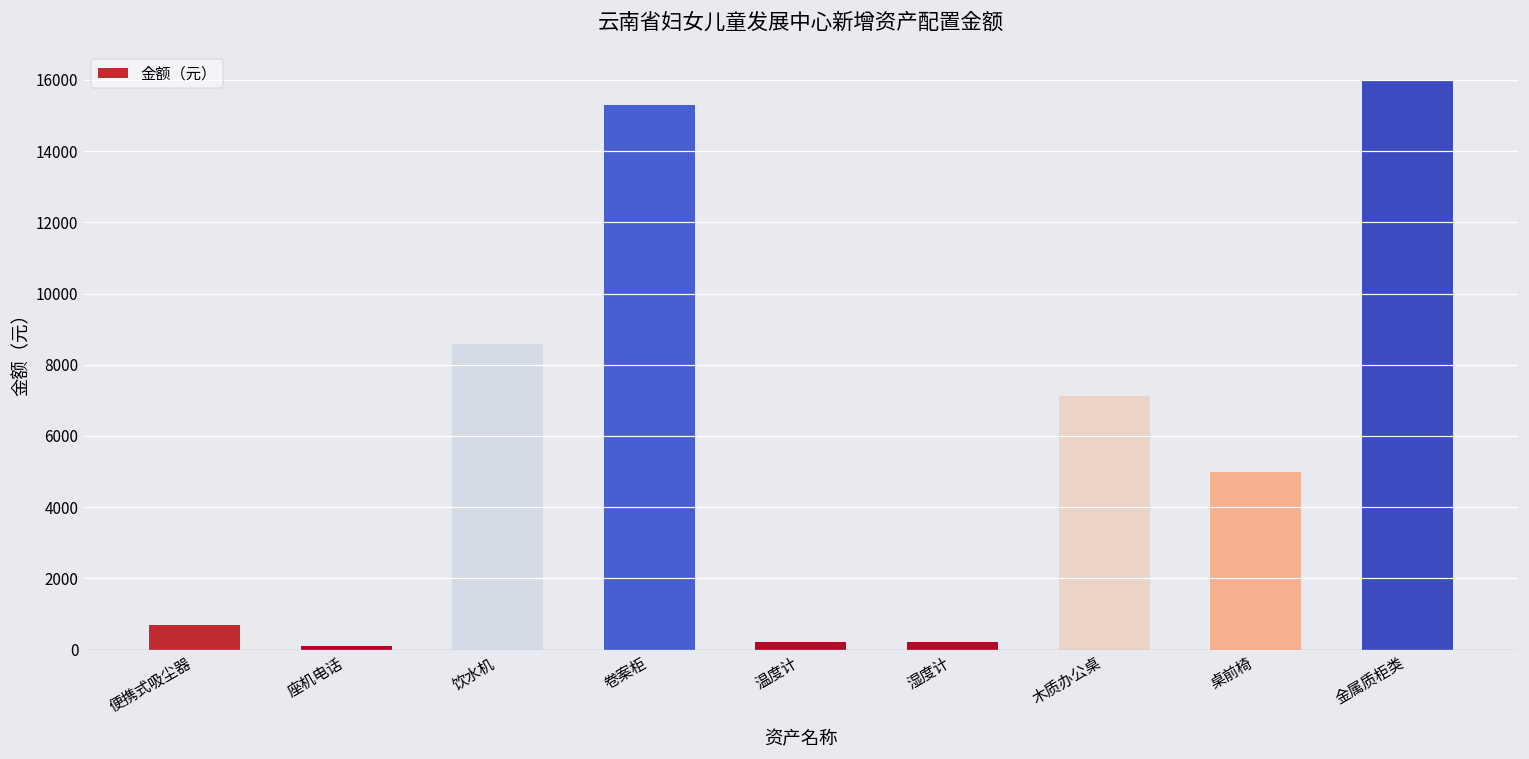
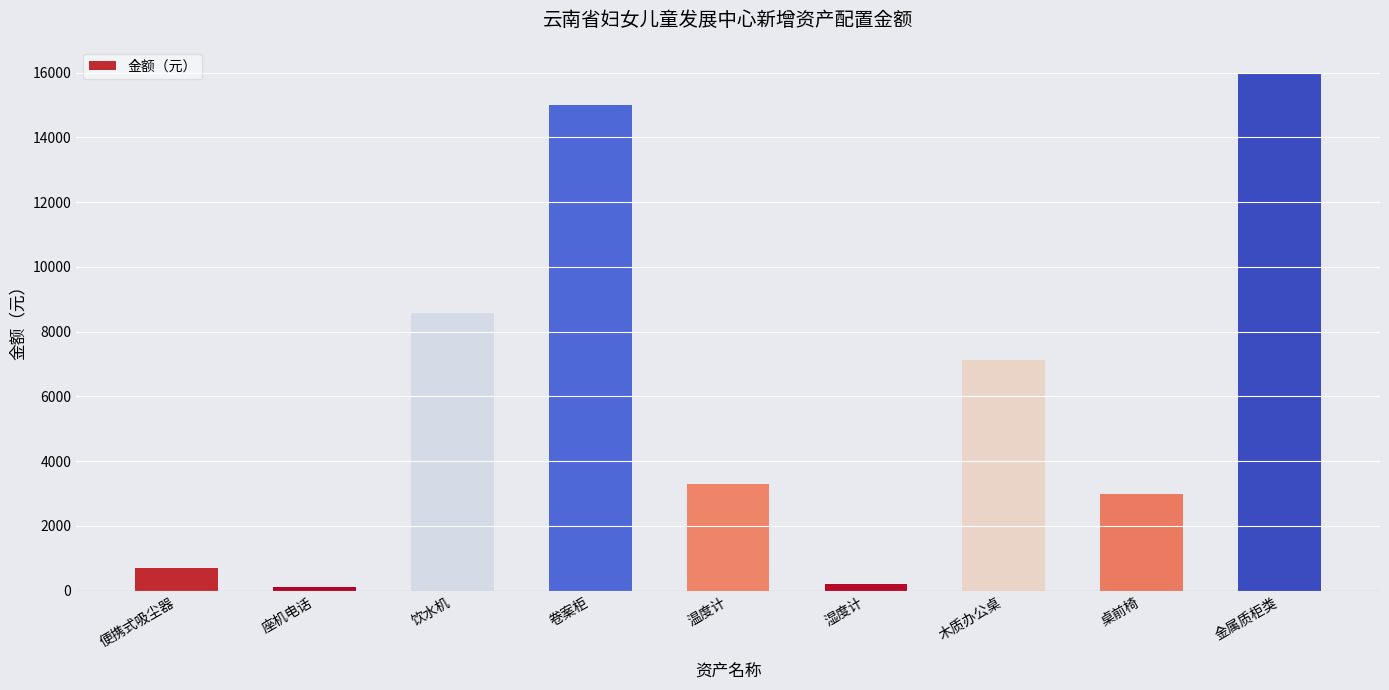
  {
    "便携式吸尘器": 700,
    "座机电话": 100,
    "饮水机": 8600,
-   "卷案柜": 15300,
-   "温度计": 200,
+   "卷案柜": 15000,
+   "温度计": 3300,
    "湿度计": 200,
    "木质办公桌": 7100,
-   "桌前椅": 5000,
+   "桌前椅": 3000,
    "金属质柜类": 16000
  }
